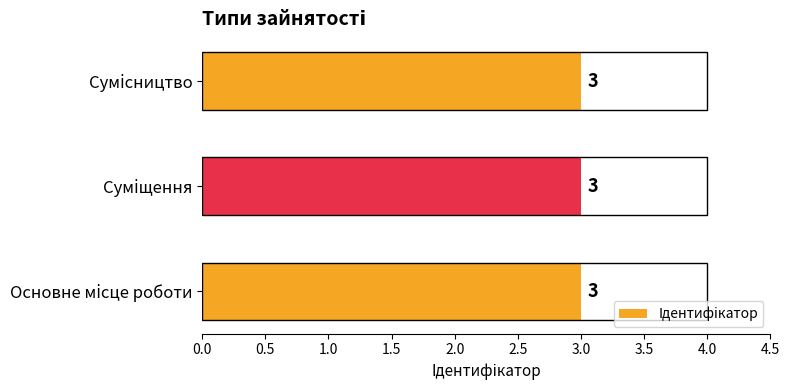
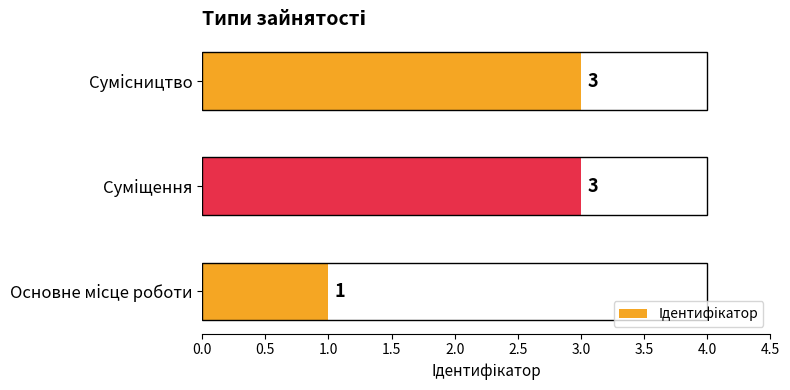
  {
    "Сумісництво": 3,
    "Суміщення": 3,
-   "Основне місце роботи": 3
+   "Основне місце роботи": 1
  }
